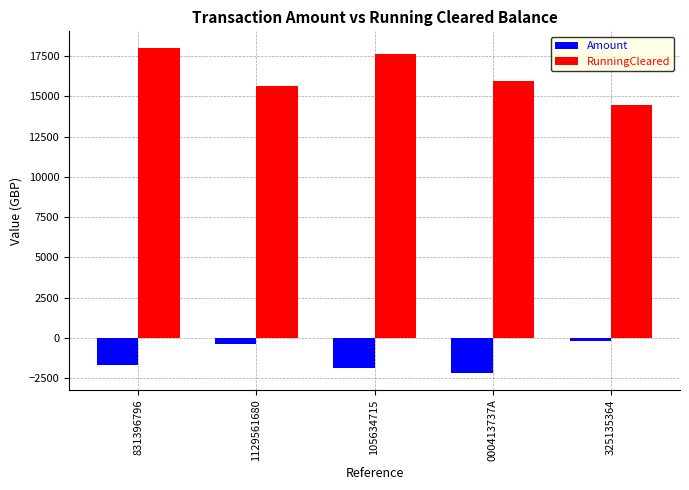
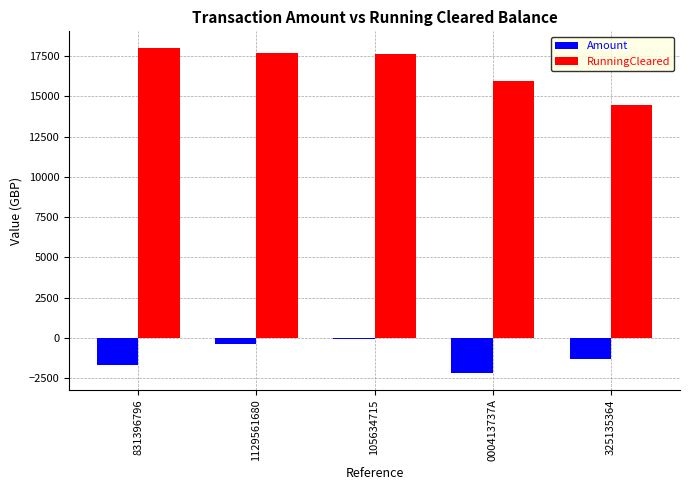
  {
    "Amount": {
      "831396796": -1700,
      "1129561680": -400,
-     "105634715": -1900,
+     "105634715": 0,
      "000413737A": -2200,
-     "325135364": -200
+     "325135364": -1300
    },
    "RunningCleared": {
      "831396796": 18000,
-     "1129561680": 15600,
+     "1129561680": 17700,
      "105634715": 17600,
      "000413737A": 16000,
      "325135364": 14500
    }
  }
